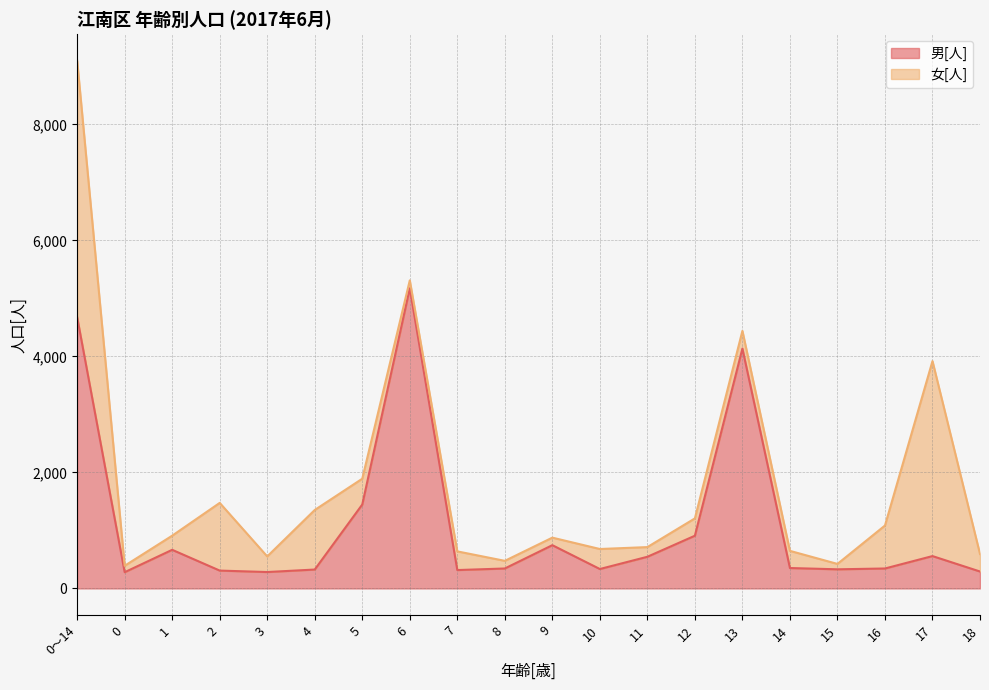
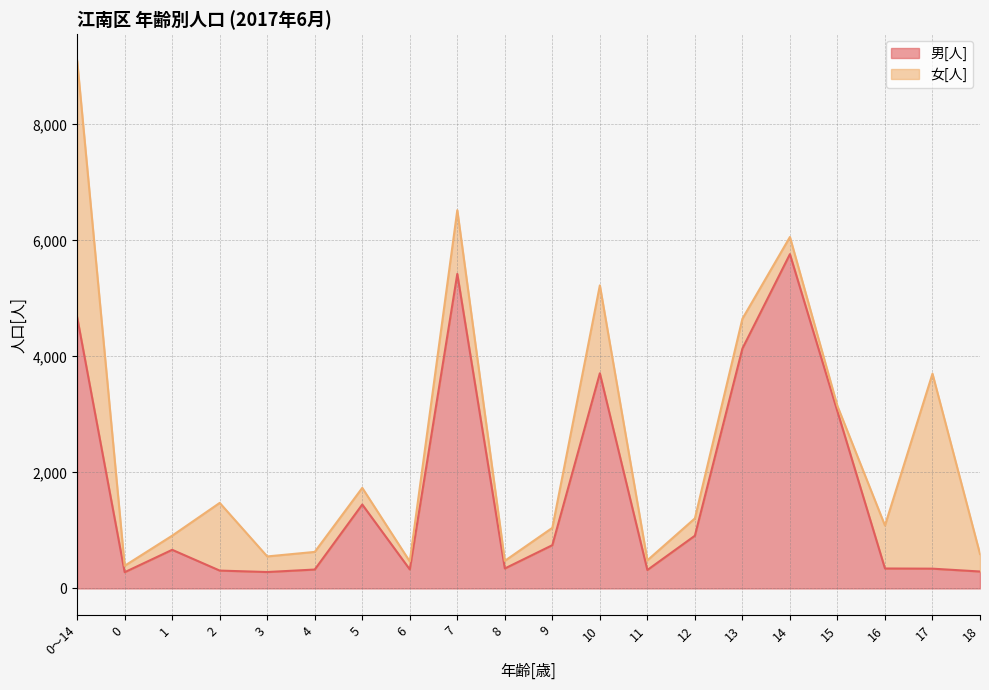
  {
    "男[人]": {
      "0～14": "4,700",
      "0": "300",
      "1": "700",
      "2": "300",
      "3": "300",
      "4": "300",
      "5": "1,400",
-     "6": "5,200",
-     "7": "300",
+     "6": "300",
+     "7": "5,400",
      "8": "300",
      "9": "700",
-     "10": "300",
-     "11": "500",
+     "10": "3,700",
+     "11": "300",
      "12": "900",
      "13": "4,100",
-     "14": "400",
-     "15": "300",
+     "14": "5,800",
+     "15": "3,100",
      "16": "300",
-     "17": "600",
+     "17": "300",
      "18": "300"
    },
    "女[人]": {
      "0～14": "4,400",
      "0": "100",
      "1": "200",
      "2": "1,200",
      "3": "300",
-     "4": "1,000",
-     "5": "400",
+     "4": "300",
+     "5": "300",
      "6": "100",
-     "7": "300",
+     "7": "1,100",
      "8": "100",
-     "9": "100",
-     "10": "300",
+     "9": "300",
+     "10": "1,500",
      "11": "200",
      "12": "300",
-     "13": "300",
+     "13": "500",
      "14": "300",
      "15": "100",
      "16": "700",
      "17": "3,400",
      "18": "300"
    }
  }
